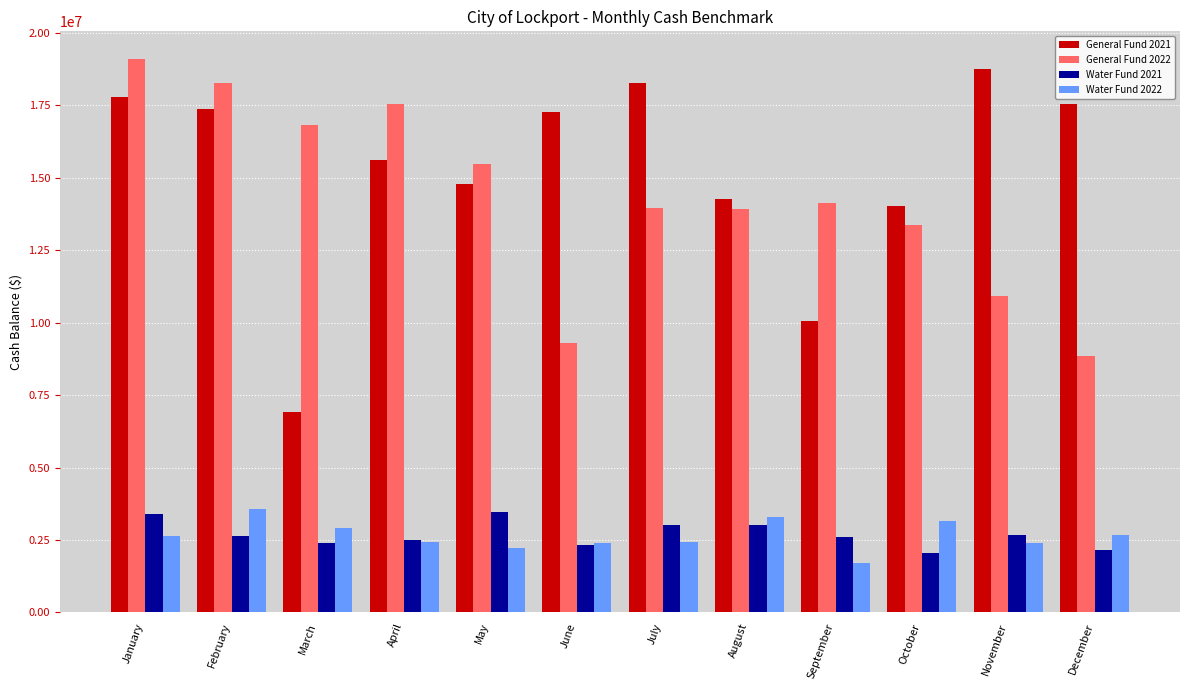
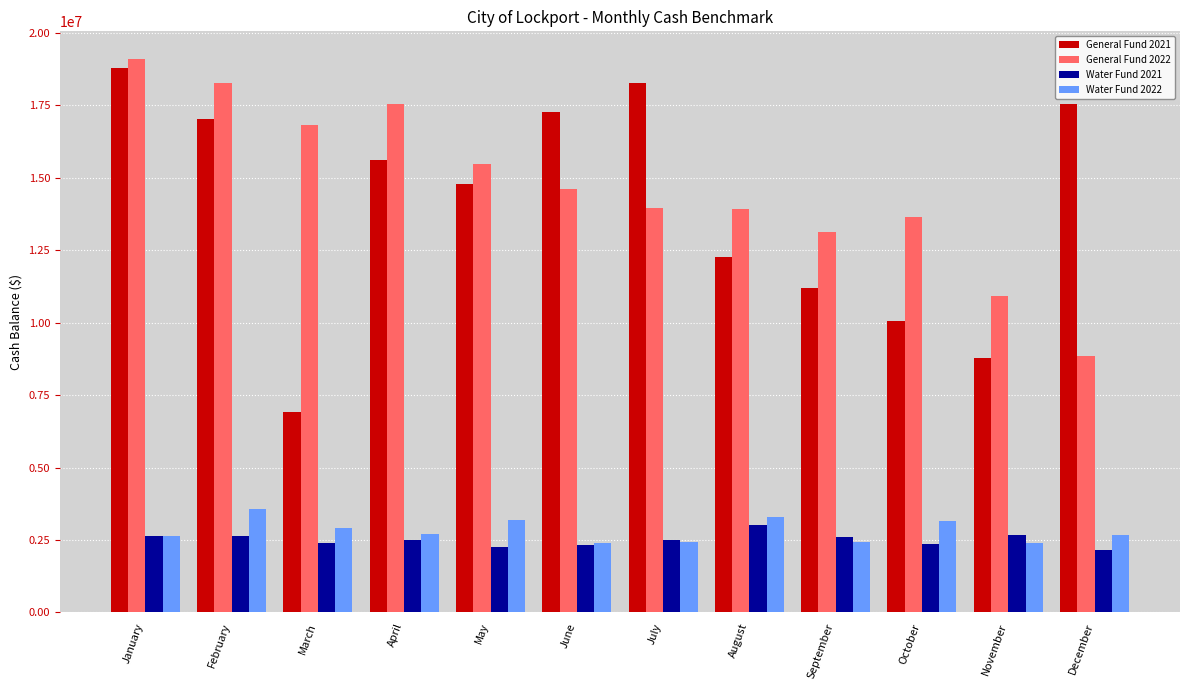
  {
    "General Fund 2021": {
-     "January": 17800000,
-     "February": 17400000,
+     "January": 18800000,
+     "February": 17000000,
      "March": 6900000,
      "April": 15600000,
      "May": 14800000,
      "June": 17300000,
      "July": 18300000,
-     "August": 14300000,
-     "September": 10100000,
-     "October": 14000000,
-     "November": 18800000,
+     "August": 12300000,
+     "September": 11200000,
+     "October": 10100000,
+     "November": 8800000,
      "December": 17600000
    },
    "General Fund 2022": {
      "January": 19100000,
      "February": 18300000,
      "March": 16800000,
      "April": 17600000,
      "May": 15500000,
-     "June": 9300000,
+     "June": 14600000,
      "July": 14000000,
      "August": 13900000,
-     "September": 14100000,
-     "October": 13400000,
+     "September": 13100000,
+     "October": 13700000,
      "November": 10900000,
      "December": 8800000
    },
    "Water Fund 2021": {
-     "January": 3400000,
+     "January": 2600000,
      "February": 2600000,
      "March": 2400000,
      "April": 2500000,
-     "May": 3500000,
+     "May": 2300000,
      "June": 2300000,
-     "July": 3000000,
+     "July": 2500000,
      "August": 3000000,
      "September": 2600000,
-     "October": 2000000,
+     "October": 2400000,
      "November": 2700000,
      "December": 2200000
    },
    "Water Fund 2022": {
      "January": 2600000,
      "February": 3600000,
      "March": 2900000,
-     "April": 2400000,
-     "May": 2200000,
+     "April": 2700000,
+     "May": 3200000,
      "June": 2400000,
      "July": 2400000,
      "August": 3300000,
-     "September": 1700000,
+     "September": 2400000,
      "October": 3100000,
      "November": 2400000,
      "December": 2700000
    }
  }
